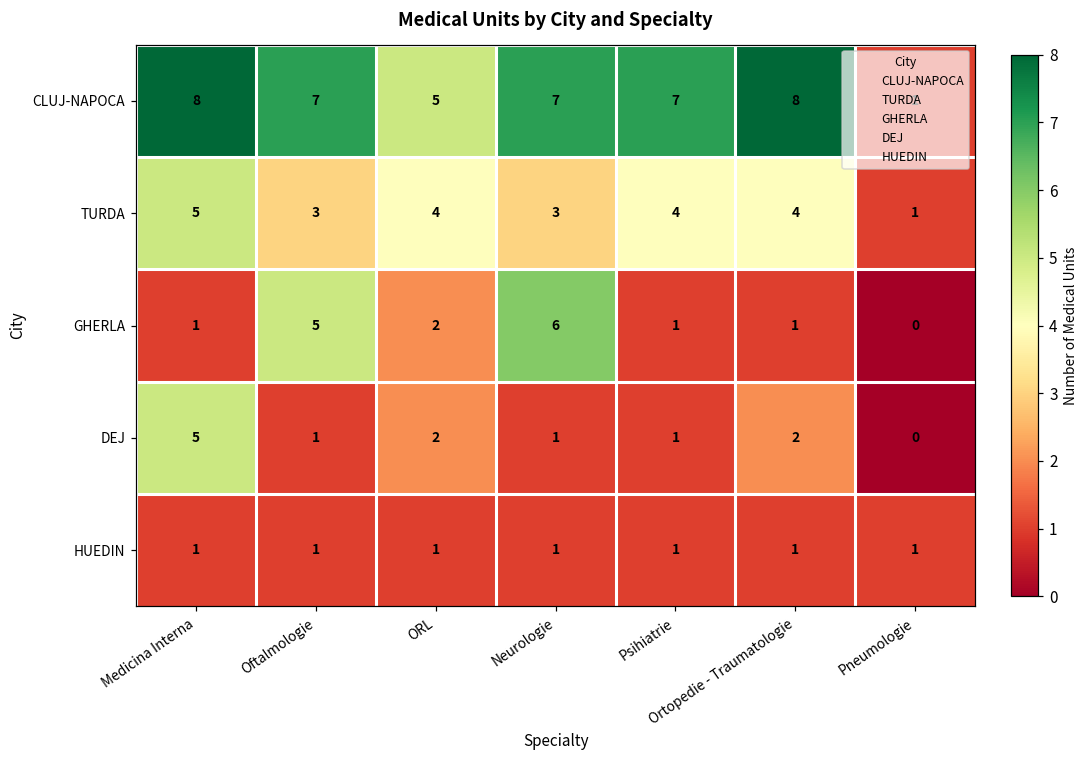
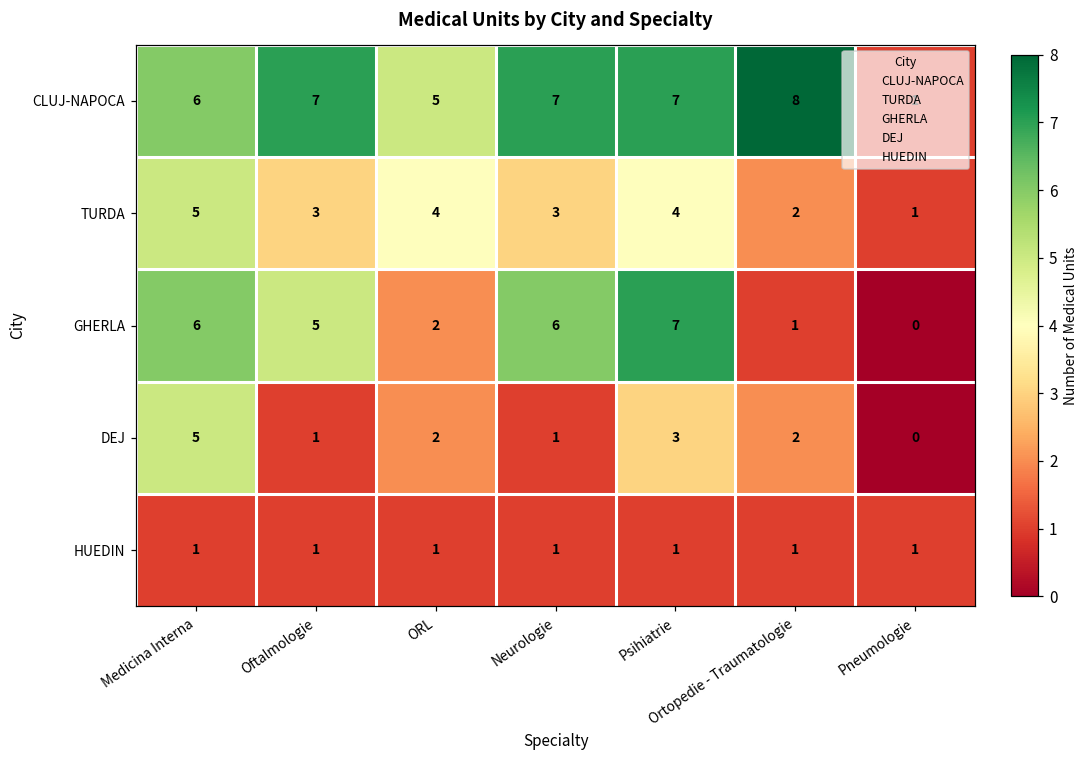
  {
    "CLUJ-NAPOCA": {
-     "Medicina Interna": 8,
+     "Medicina Interna": 6,
      "Oftalmologie": 7,
      "ORL": 5,
      "Neurologie": 7,
      "Psihiatrie": 7,
      "Ortopedie - Traumatologie": 8
    },
    "TURDA": {
      "Medicina Interna": 5,
      "Oftalmologie": 3,
      "ORL": 4,
      "Neurologie": 3,
      "Psihiatrie": 4,
-     "Ortopedie - Traumatologie": 4,
+     "Ortopedie - Traumatologie": 2,
      "Pneumologie": 1
    },
    "GHERLA": {
-     "Medicina Interna": 1,
+     "Medicina Interna": 6,
      "Oftalmologie": 5,
      "ORL": 2,
      "Neurologie": 6,
-     "Psihiatrie": 1,
+     "Psihiatrie": 7,
      "Ortopedie - Traumatologie": 1,
      "Pneumologie": 0
    },
    "DEJ": {
      "Medicina Interna": 5,
      "Oftalmologie": 1,
      "ORL": 2,
      "Neurologie": 1,
-     "Psihiatrie": 1,
+     "Psihiatrie": 3,
      "Ortopedie - Traumatologie": 2,
      "Pneumologie": 0
    },
    "HUEDIN": {
      "Medicina Interna": 1,
      "Oftalmologie": 1,
      "ORL": 1,
      "Neurologie": 1,
      "Psihiatrie": 1,
      "Ortopedie - Traumatologie": 1,
      "Pneumologie": 1
    }
  }
